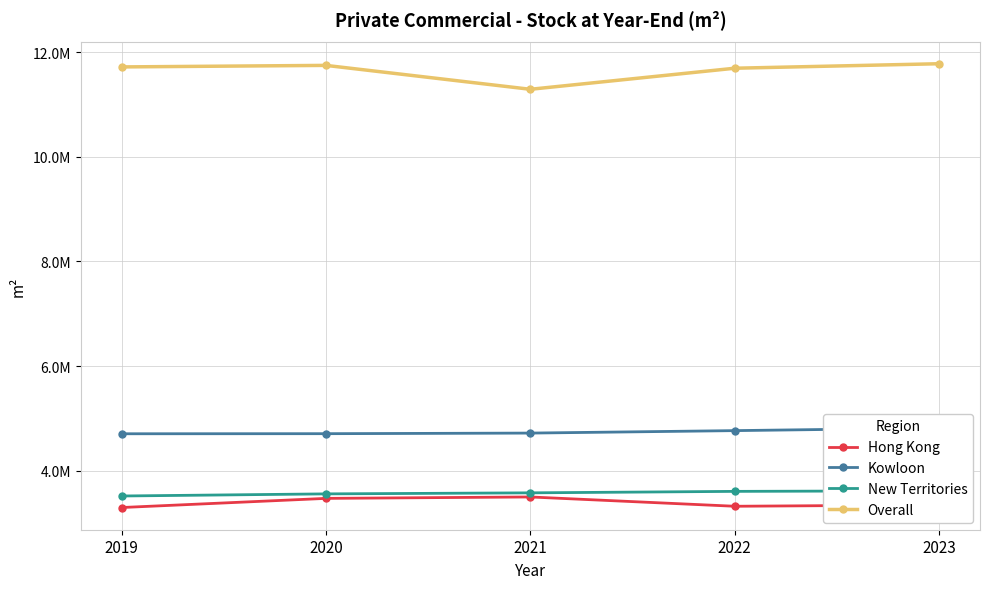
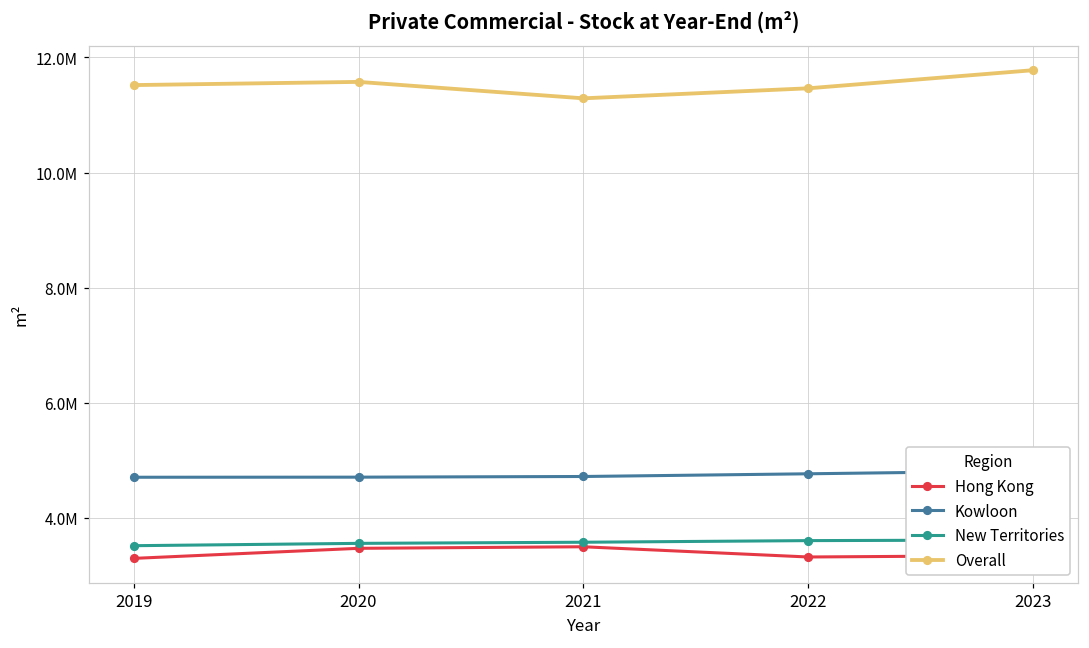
  {
    "Hong Kong": {
      "2019": 3300000,
      "2020": 3500000,
      "2021": 3500000,
      "2022": 3300000
    },
    "Overall": {
-     "2019": 11700000,
-     "2020": 11700000,
+     "2019": 11500000,
+     "2020": 11600000,
      "2021": 11300000,
-     "2022": 11700000,
+     "2022": 11500000,
      "2023": 11800000
    }
  }
